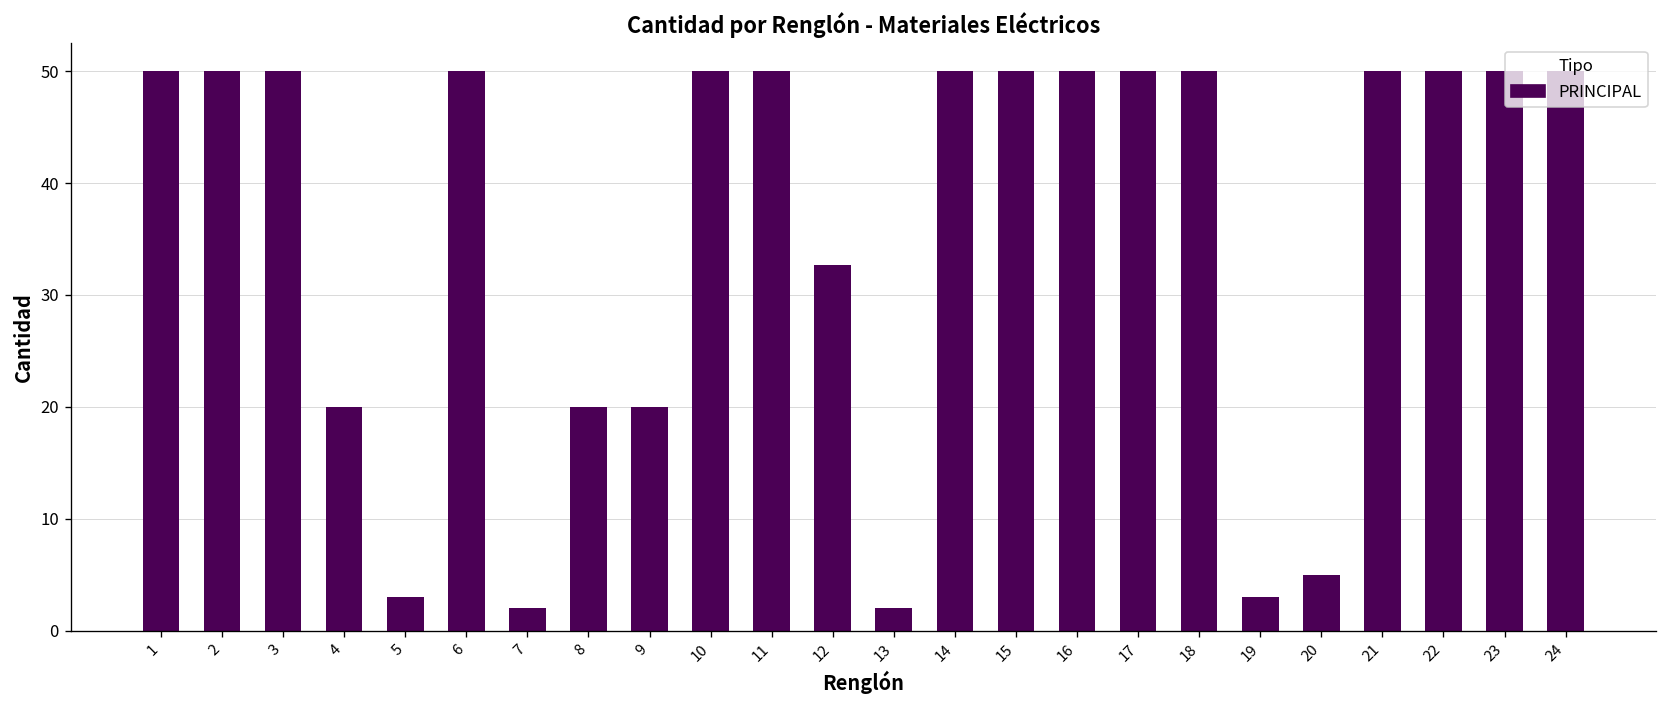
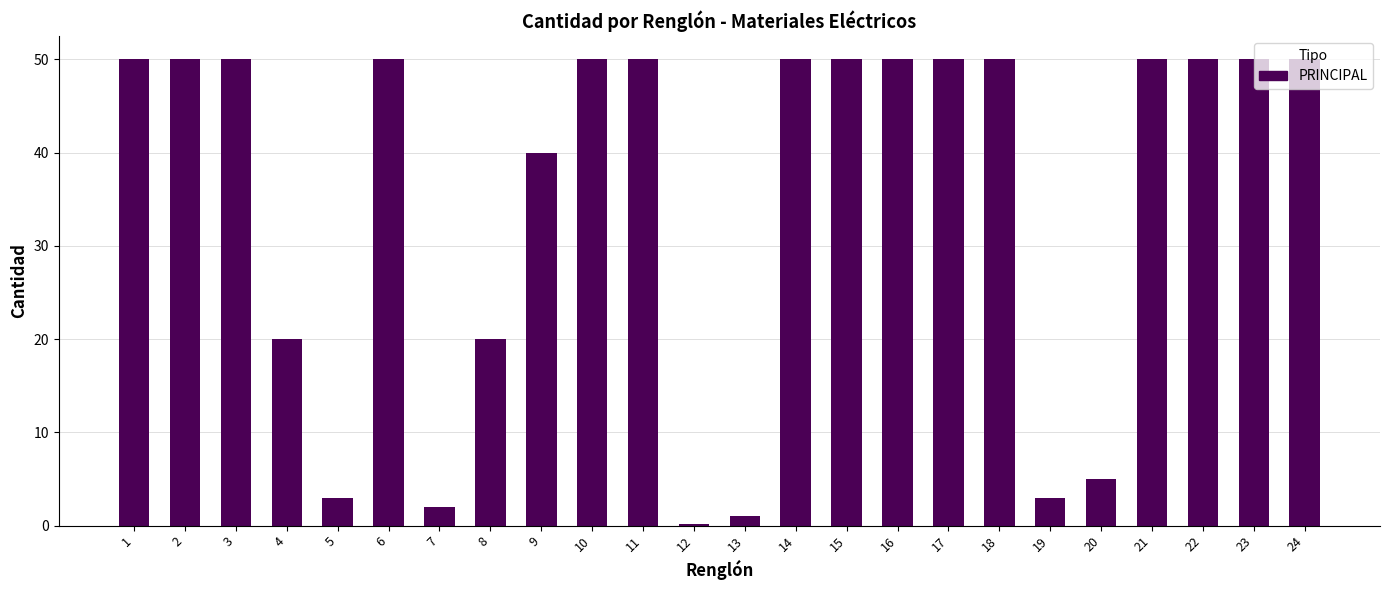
  {
    "1": 50,
    "2": 50,
    "3": 50,
    "4": 20,
    "5": 3,
    "6": 50,
    "7": 2,
    "8": 20,
-   "9": 20,
+   "9": 40,
    "10": 50,
    "11": 50,
-   "12": 33,
-   "13": 2,
+   "12": 0,
+   "13": 1,
    "14": 50,
    "15": 50,
    "16": 50,
    "17": 50,
    "18": 50,
    "19": 3,
    "20": 5,
    "21": 50,
    "22": 50,
    "23": 50
  }
